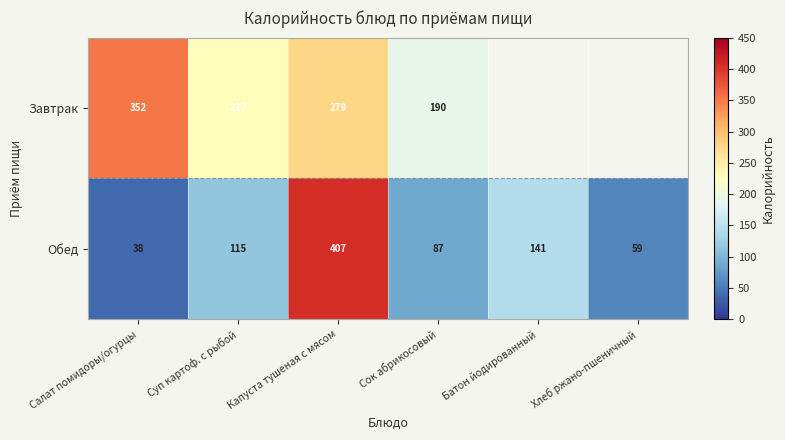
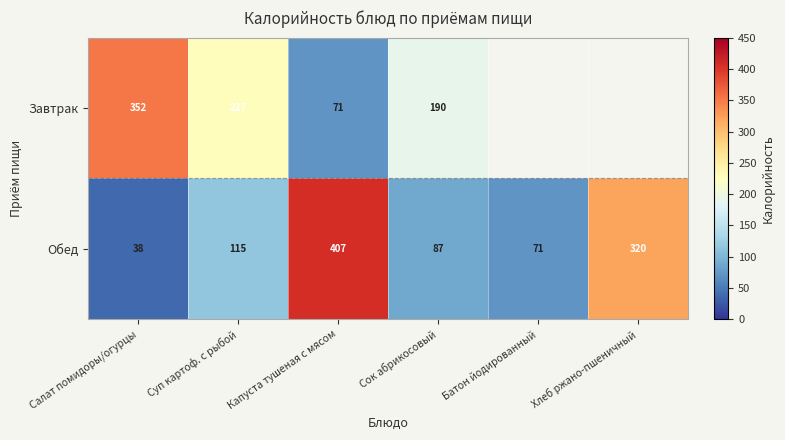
  {
    "Завтрак": {
      "Салат помидоры/огурцы": 352,
      "Суп картоф. с рыбой": 227,
-     "Капуста тушеная с мясом": 279,
+     "Капуста тушеная с мясом": 71,
      "Сок абрикосовый": 190
    },
    "Обед": {
      "Салат помидоры/огурцы": 38,
      "Суп картоф. с рыбой": 115,
      "Капуста тушеная с мясом": 407,
      "Сок абрикосовый": 87,
-     "Батон йодированный": 141,
-     "Хлеб ржано-пшеничный": 59
+     "Батон йодированный": 71,
+     "Хлеб ржано-пшеничный": 320
    }
  }
